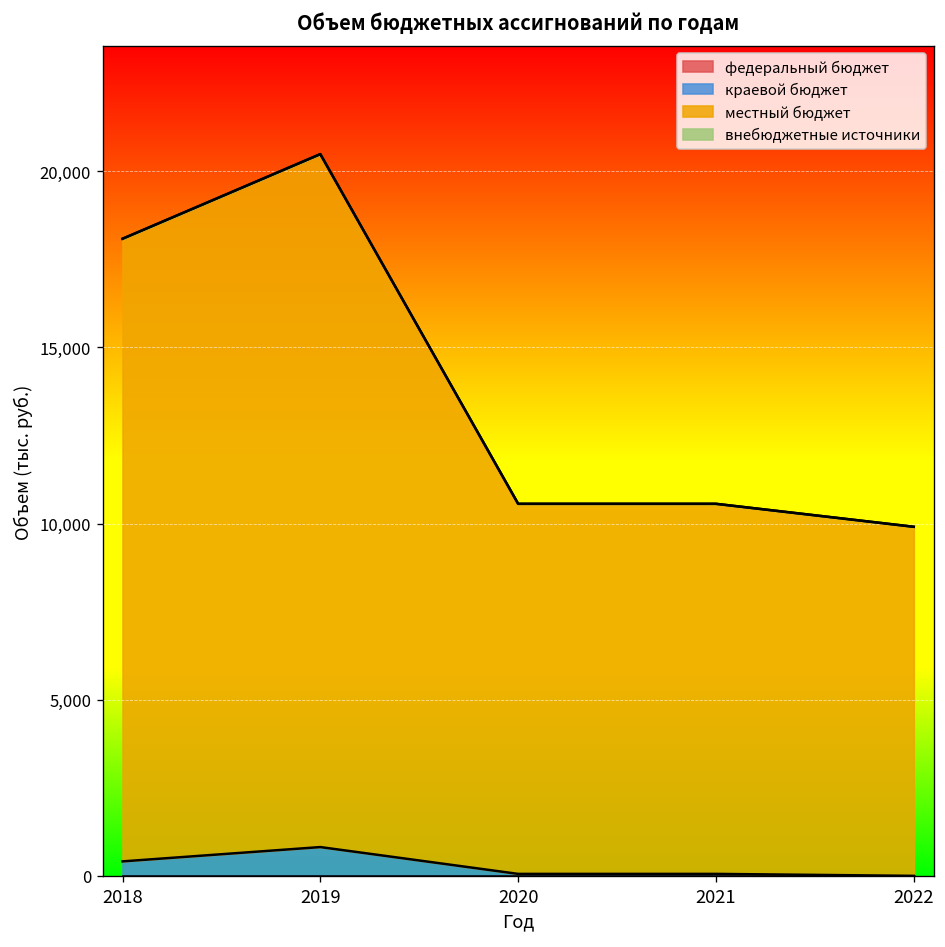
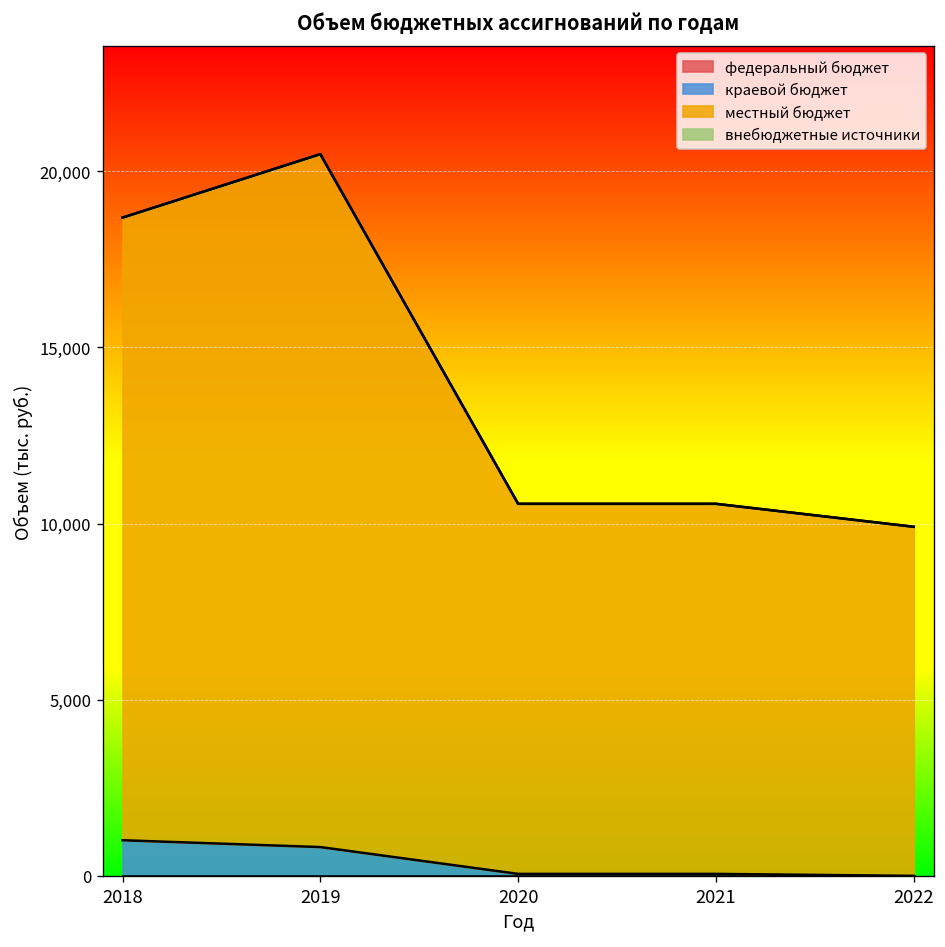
  {
    "федеральный бюджет": {
      "2018": "0",
      "2019": "0"
    },
    "краевой бюджет": {
-     "2018": "400",
+     "2018": "1,000",
      "2019": "800"
    }
  }
